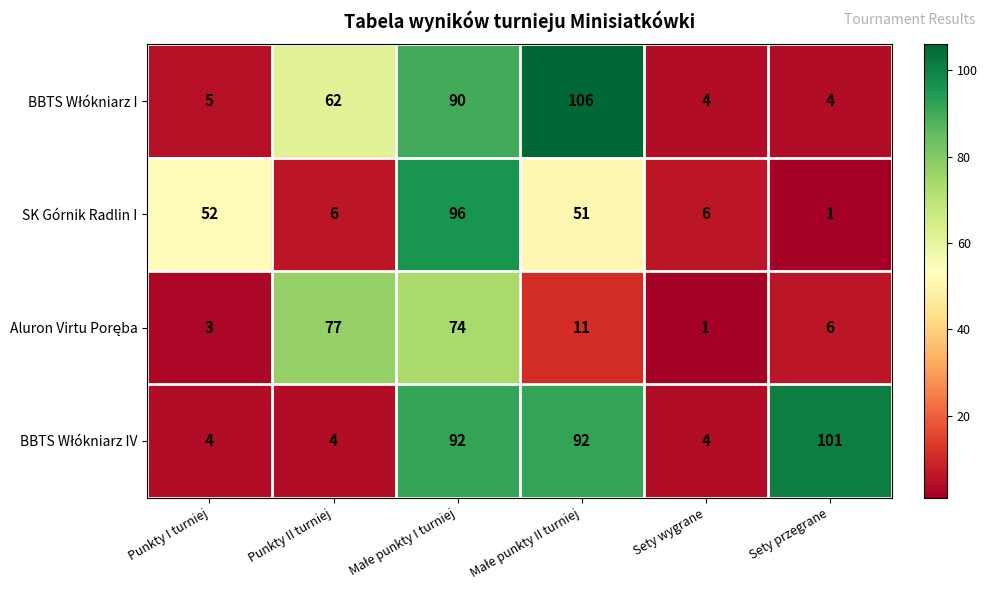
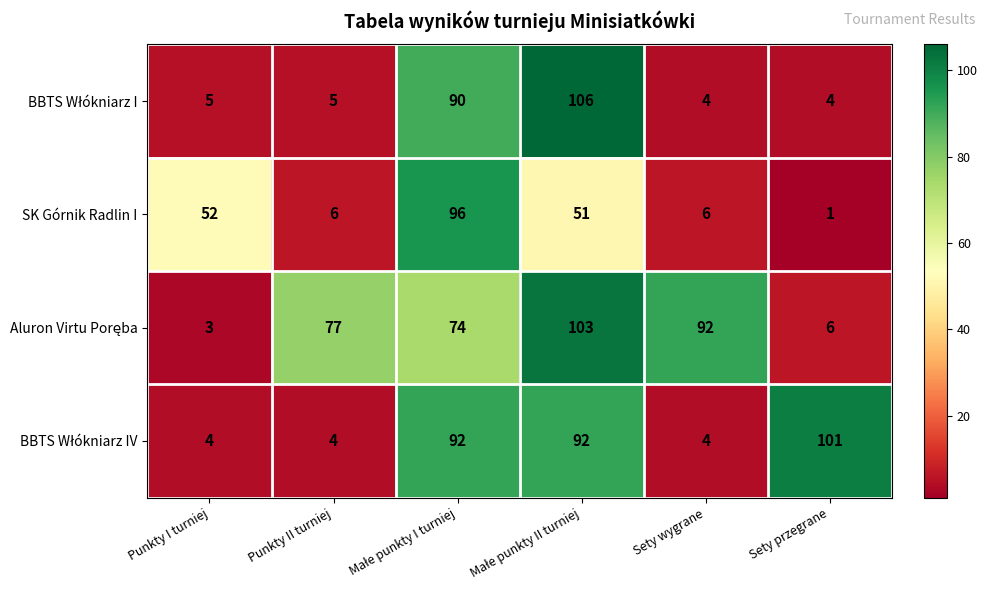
  {
    "BBTS Włókniarz I": {
      "Punkty I turniej": 5,
-     "Punkty II turniej": 62,
+     "Punkty II turniej": 5,
      "Małe punkty I turniej": 90,
      "Małe punkty II turniej": 106,
      "Sety wygrane": 4,
      "Sety przegrane": 4
    },
    "SK Górnik Radlin I": {
      "Punkty I turniej": 52,
      "Punkty II turniej": 6,
      "Małe punkty I turniej": 96,
      "Małe punkty II turniej": 51,
      "Sety wygrane": 6,
      "Sety przegrane": 1
    },
    "Aluron Virtu Poręba": {
      "Punkty I turniej": 3,
      "Punkty II turniej": 77,
      "Małe punkty I turniej": 74,
-     "Małe punkty II turniej": 11,
-     "Sety wygrane": 1,
+     "Małe punkty II turniej": 103,
+     "Sety wygrane": 92,
      "Sety przegrane": 6
    },
    "BBTS Włókniarz IV": {
      "Punkty I turniej": 4,
      "Punkty II turniej": 4,
      "Małe punkty I turniej": 92,
      "Małe punkty II turniej": 92,
      "Sety wygrane": 4,
      "Sety przegrane": 101
    }
  }
